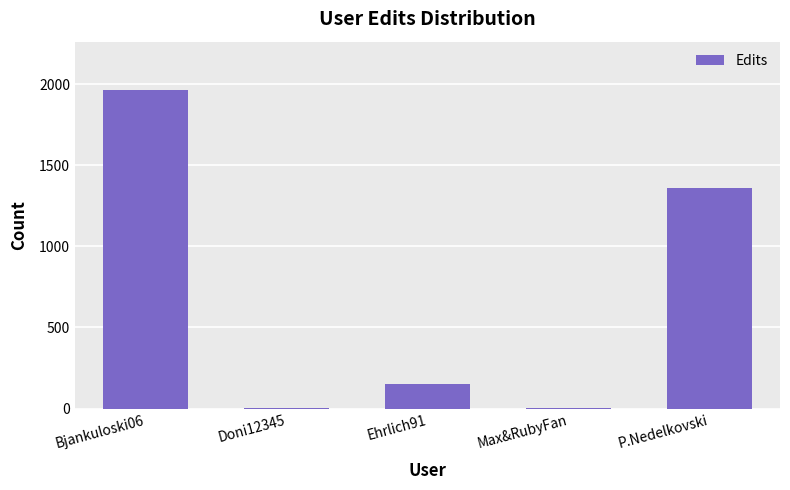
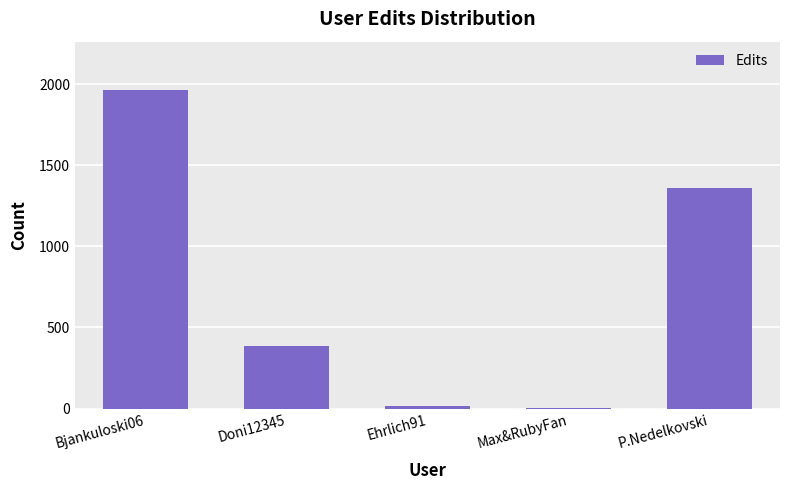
  {
    "Bjankuloski06": 1970,
-   "Doni12345": 0,
-   "Ehrlich91": 150,
+   "Doni12345": 380,
+   "Ehrlich91": 10,
    "P.Nedelkovski": 1360
  }
